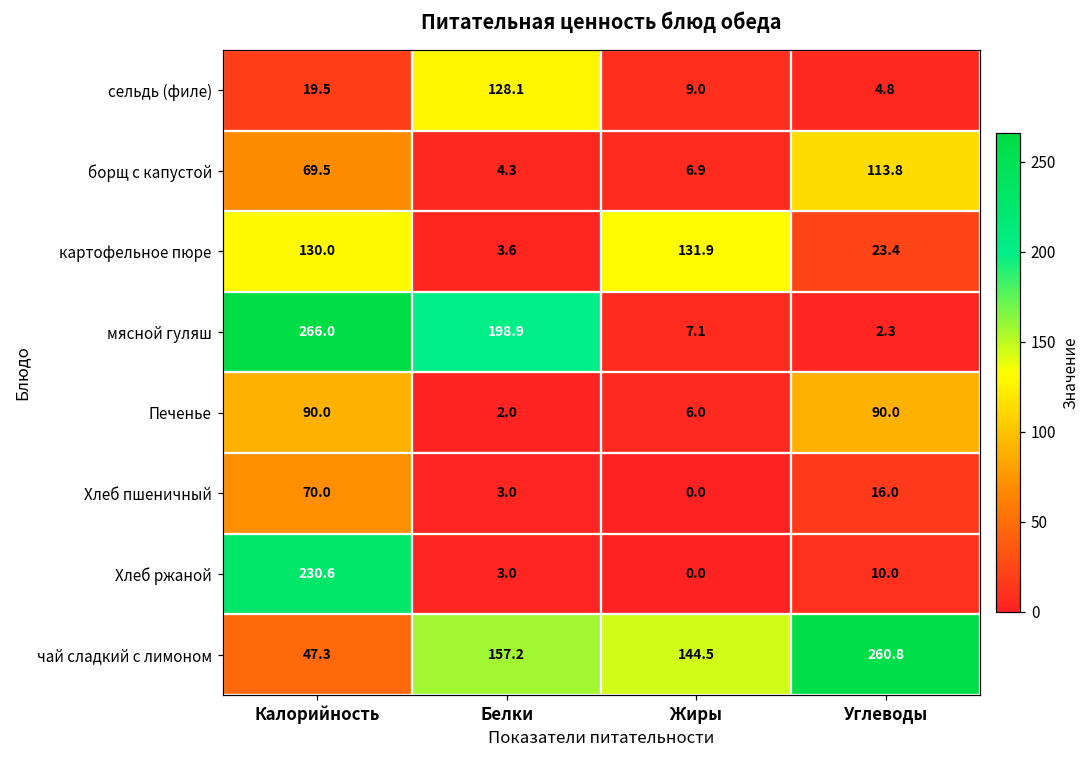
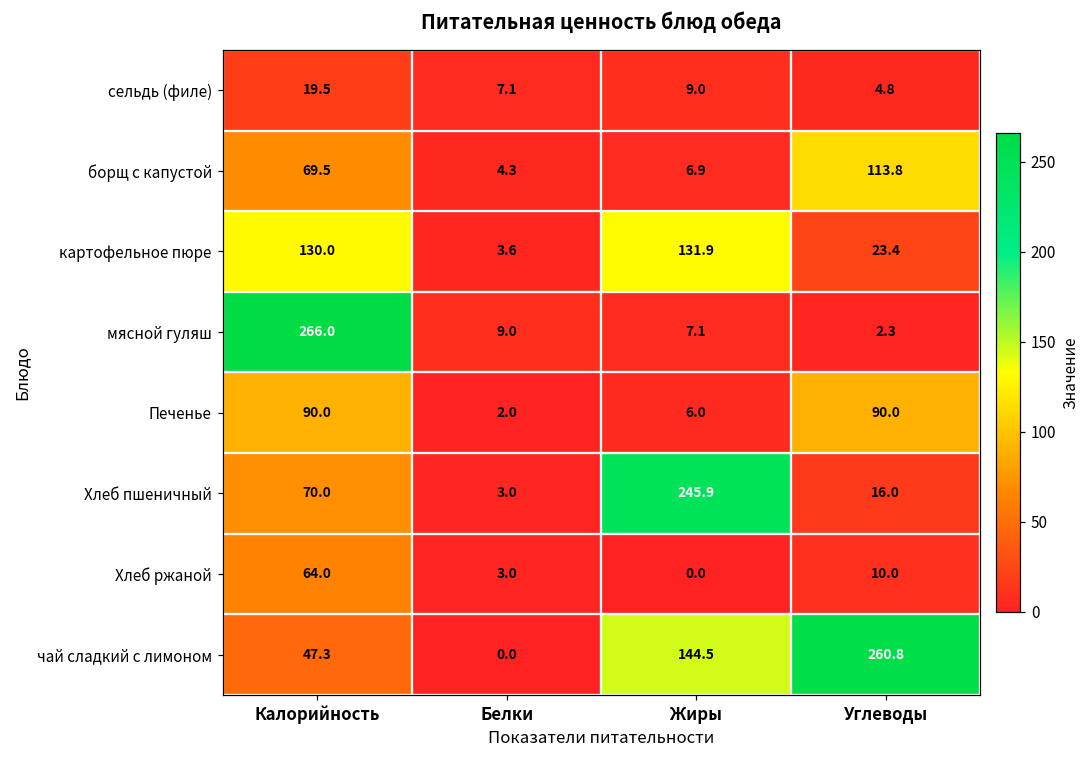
  {
    "сельдь (филе)": {
      "Калорийность": 19.5,
-     "Белки": 128.1,
+     "Белки": 7.1,
      "Жиры": 9.0,
      "Углеводы": 4.8
    },
    "борщ с капустой": {
      "Калорийность": 69.5,
      "Белки": 4.3,
      "Жиры": 6.9,
      "Углеводы": 113.8
    },
    "картофельное пюре": {
      "Калорийность": 130.0,
      "Белки": 3.6,
      "Жиры": 131.9,
      "Углеводы": 23.4
    },
    "мясной гуляш": {
      "Калорийность": 266.0,
-     "Белки": 198.9,
+     "Белки": 9.0,
      "Жиры": 7.1,
      "Углеводы": 2.3
    },
    "Печенье": {
      "Калорийность": 90.0,
      "Белки": 2.0,
      "Жиры": 6.0,
      "Углеводы": 90.0
    },
    "Хлеб пшеничный": {
      "Калорийность": 70.0,
      "Белки": 3.0,
-     "Жиры": 0.0,
+     "Жиры": 245.9,
      "Углеводы": 16.0
    },
    "Хлеб ржаной": {
-     "Калорийность": 230.6,
+     "Калорийность": 64.0,
      "Белки": 3.0,
      "Жиры": 0.0,
      "Углеводы": 10.0
    },
    "чай сладкий с лимоном": {
      "Калорийность": 47.3,
-     "Белки": 157.2,
+     "Белки": 0.0,
      "Жиры": 144.5,
      "Углеводы": 260.8
    }
  }
